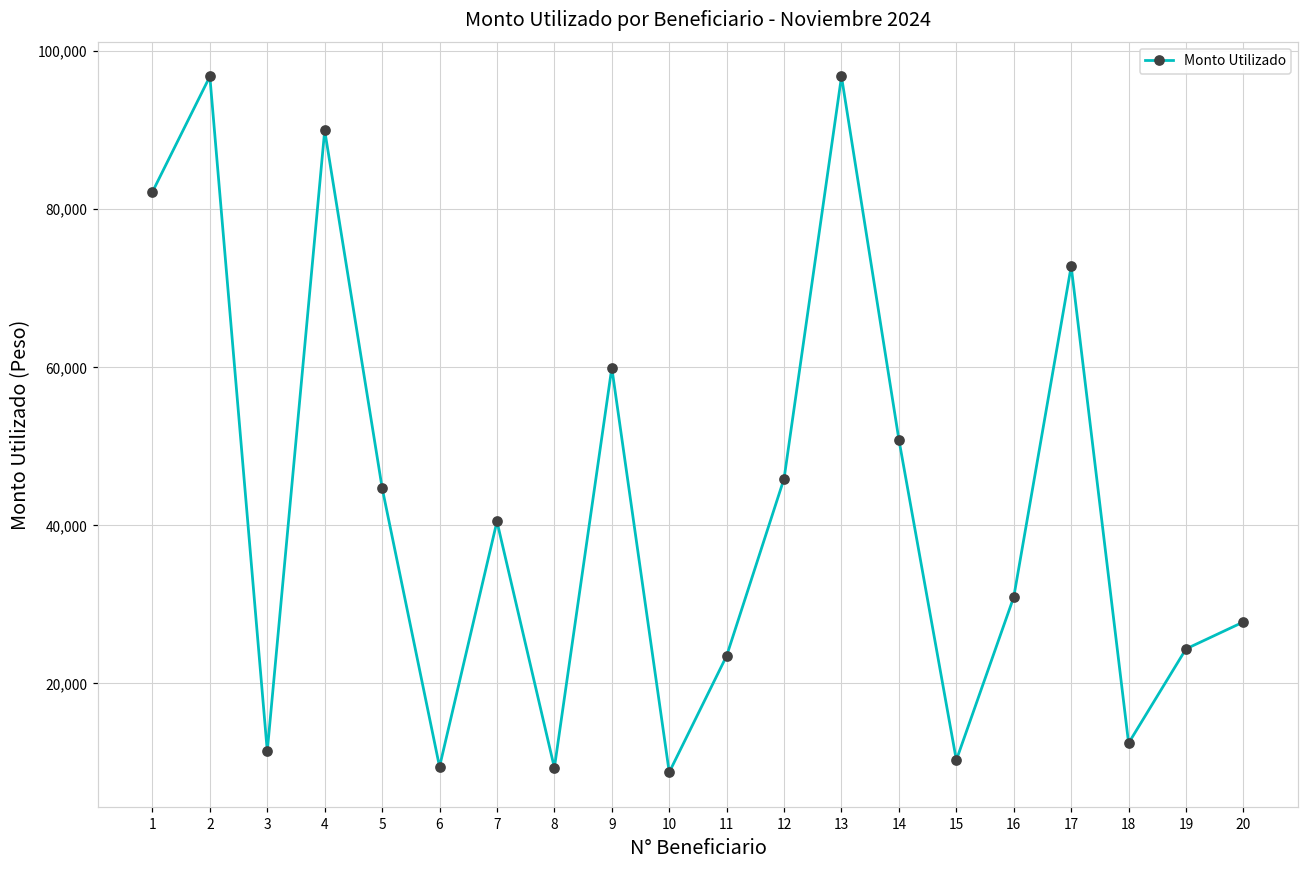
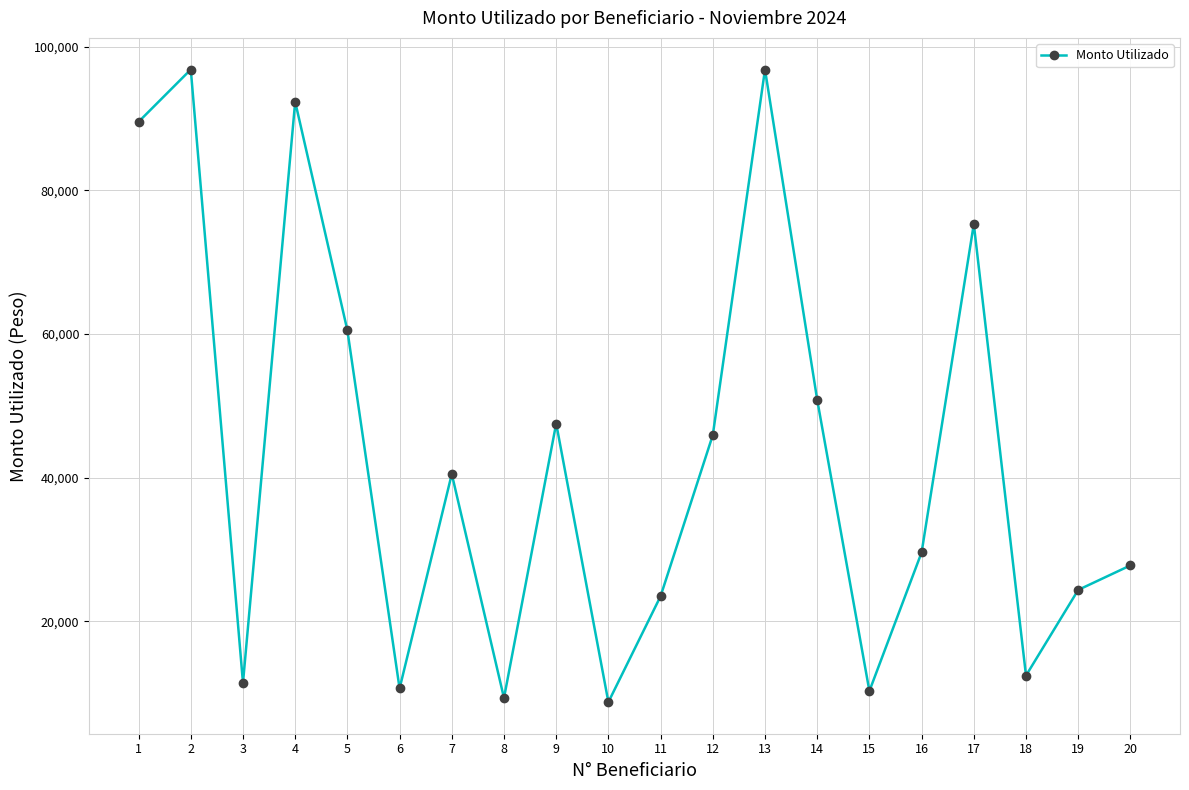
  {
-   "1": "82,000",
+   "1": "90,000",
    "2": "97,000",
    "3": "11,000",
-   "4": "90,000",
-   "5": "45,000",
-   "6": "9,000",
+   "4": "92,000",
+   "5": "61,000",
+   "6": "11,000",
    "7": "40,000",
    "8": "9,000",
-   "9": "60,000",
+   "9": "48,000",
    "10": "9,000",
    "11": "23,000",
    "12": "46,000",
    "13": "97,000",
    "14": "51,000",
    "15": "10,000",
-   "16": "31,000",
-   "17": "73,000",
+   "16": "30,000",
+   "17": "75,000",
    "18": "12,000",
    "19": "24,000",
    "20": "28,000"
  }
